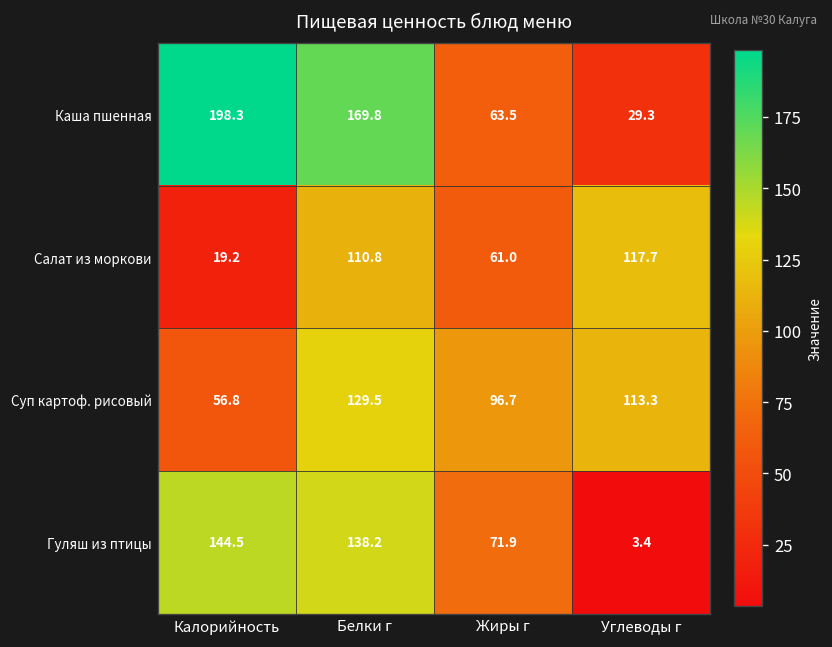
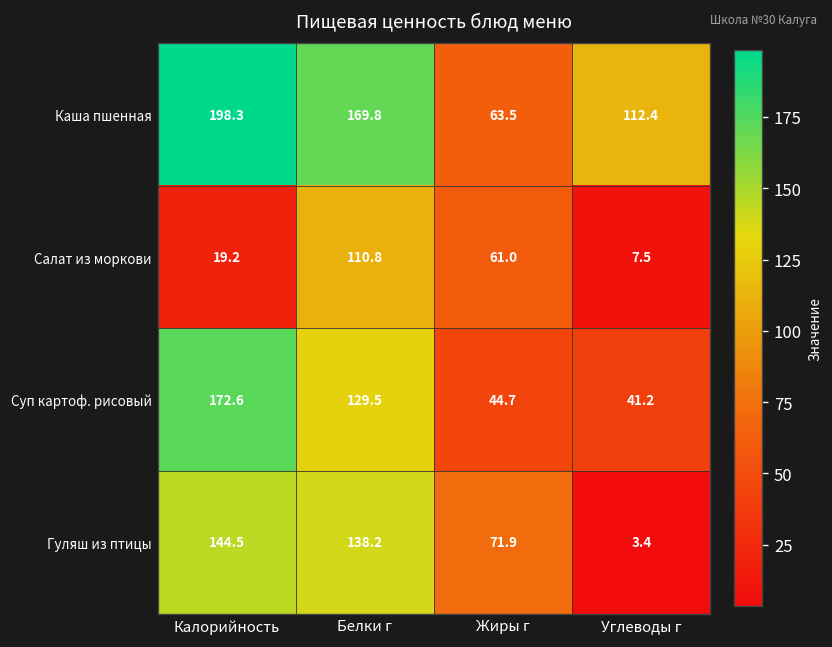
  {
    "Каша пшенная": {
      "Калорийность": 198.3,
      "Белки г": 169.8,
      "Жиры г": 63.5,
-     "Углеводы г": 29.3
+     "Углеводы г": 112.4
    },
    "Салат из моркови": {
      "Калорийность": 19.2,
      "Белки г": 110.8,
      "Жиры г": 61.0,
-     "Углеводы г": 117.7
+     "Углеводы г": 7.5
    },
    "Суп картоф. рисовый": {
-     "Калорийность": 56.8,
+     "Калорийность": 172.6,
      "Белки г": 129.5,
-     "Жиры г": 96.7,
-     "Углеводы г": 113.3
+     "Жиры г": 44.7,
+     "Углеводы г": 41.2
    },
    "Гуляш из птицы": {
      "Калорийность": 144.5,
      "Белки г": 138.2,
      "Жиры г": 71.9,
      "Углеводы г": 3.4
    }
  }
